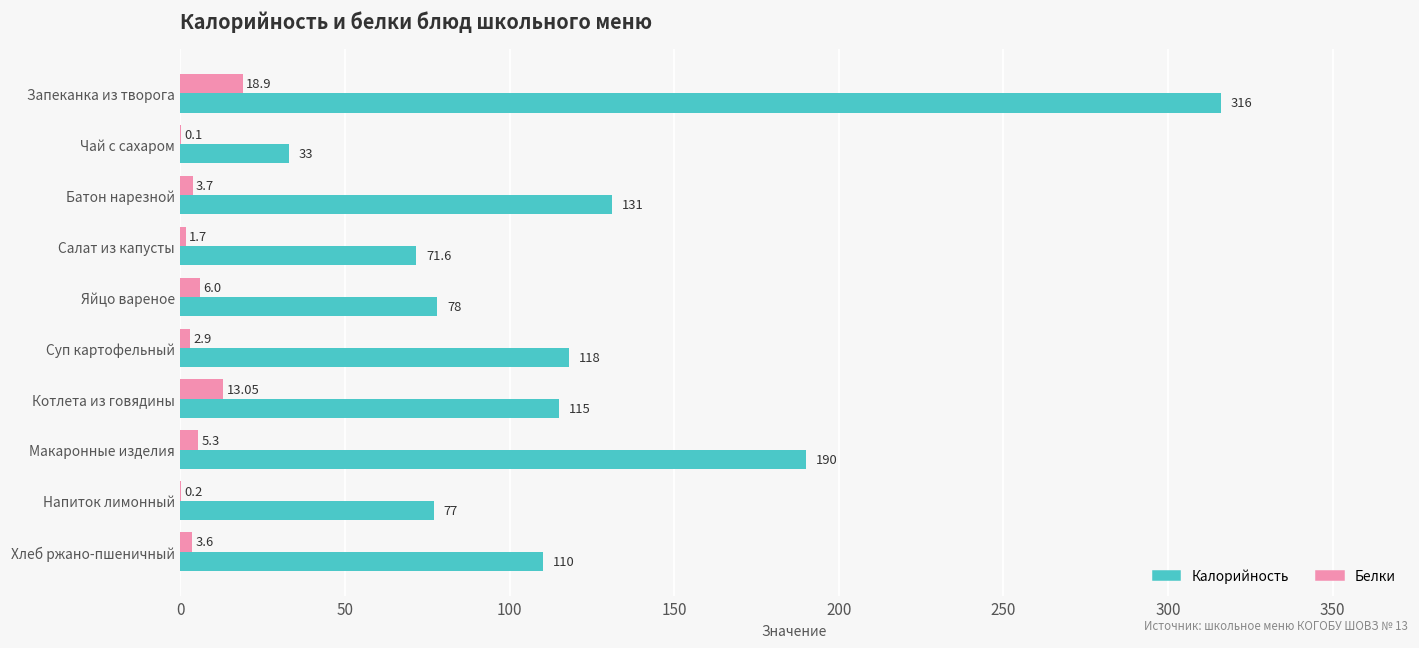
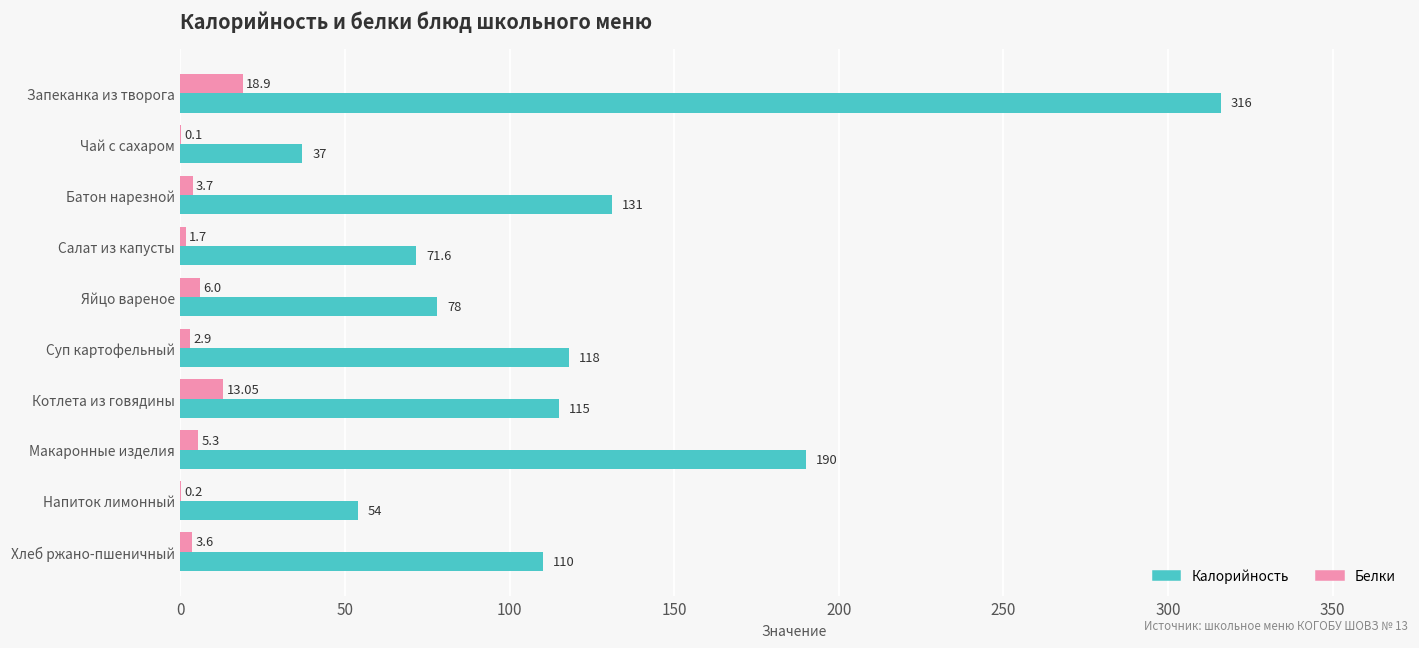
  {
    "Калорийность": {
      "Запеканка из творога": 316,
-     "Чай с сахаром": 33,
+     "Чай с сахаром": 37,
      "Батон нарезной": 131,
      "Салат из капусты": 71.6,
      "Яйцо вареное": 78,
      "Суп картофельный": 118,
      "Котлета из говядины": 115,
      "Макаронные изделия": 190,
-     "Напиток лимонный": 77,
+     "Напиток лимонный": 54,
      "Хлеб ржано-пшеничный": 110
    },
    "Белки": {
      "Запеканка из творога": 18.9,
      "Чай с сахаром": 0.1,
      "Батон нарезной": 3.7,
      "Салат из капусты": 1.7,
      "Яйцо вареное": 6.0,
      "Суп картофельный": 2.9,
      "Котлета из говядины": 13.05,
      "Макаронные изделия": 5.3,
      "Напиток лимонный": 0.2,
      "Хлеб ржано-пшеничный": 3.6
    }
  }
